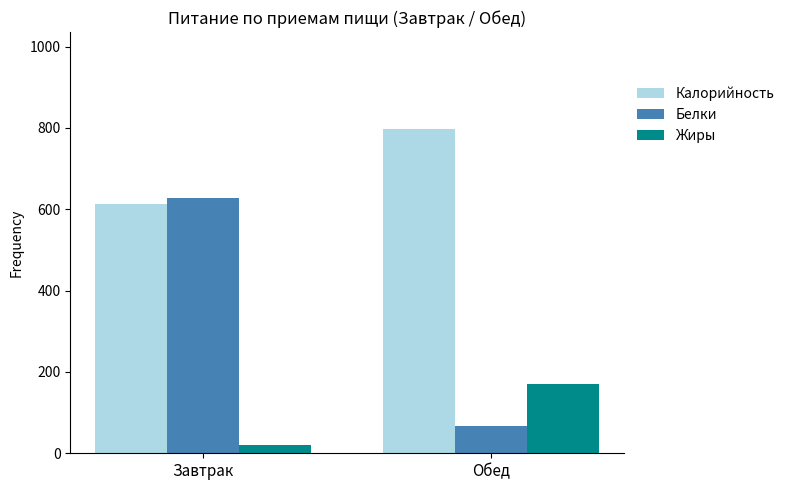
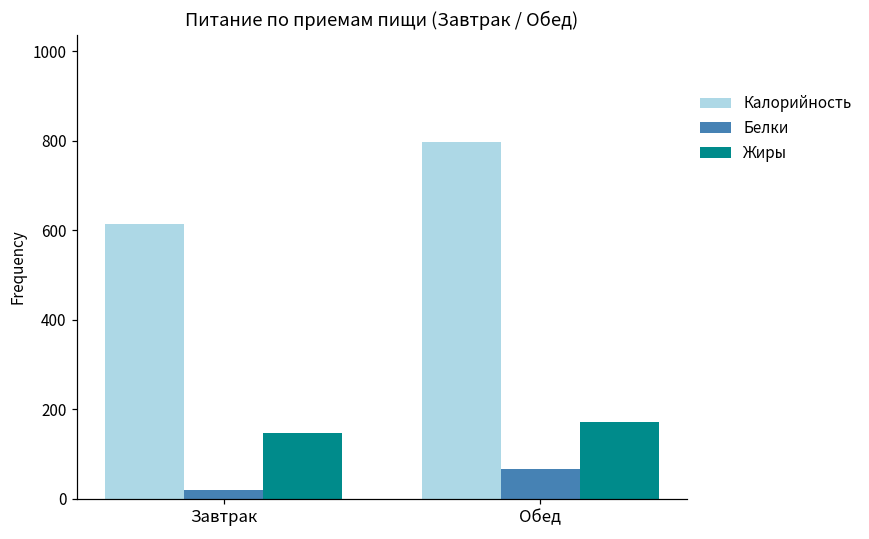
  {
    "Калорийность": {
      "Завтрак": 610,
      "Обед": 800
    },
    "Белки": {
-     "Завтрак": 630,
+     "Завтрак": 20,
      "Обед": 70
    },
    "Жиры": {
-     "Завтрак": 20,
+     "Завтрак": 150,
      "Обед": 170
    }
  }
